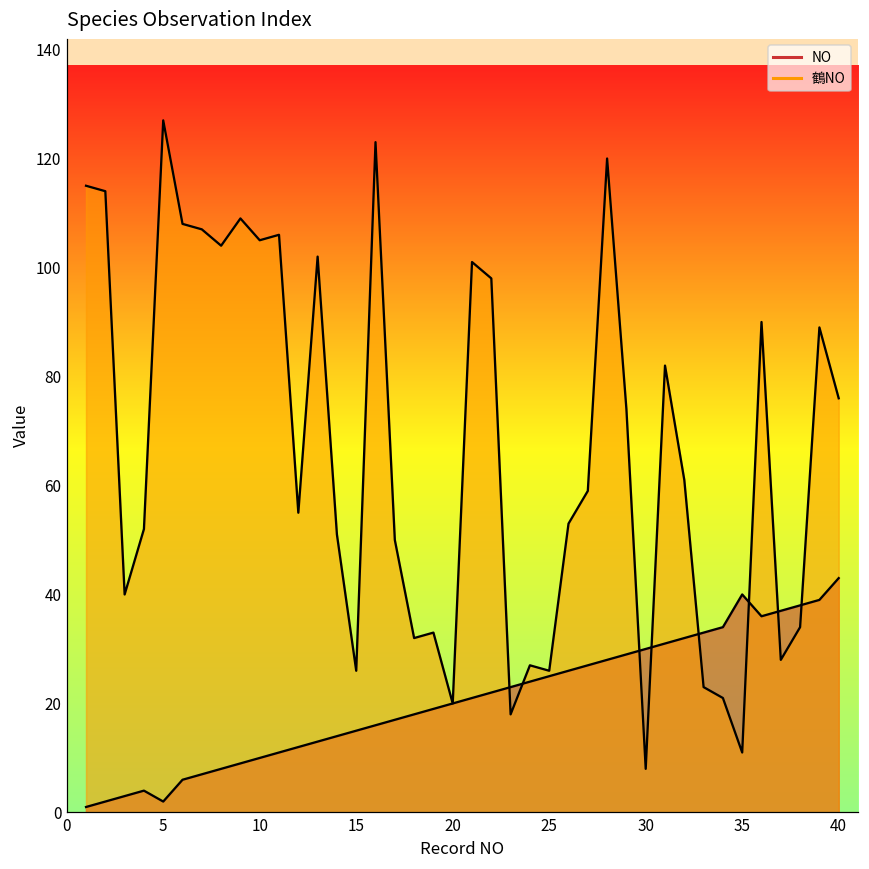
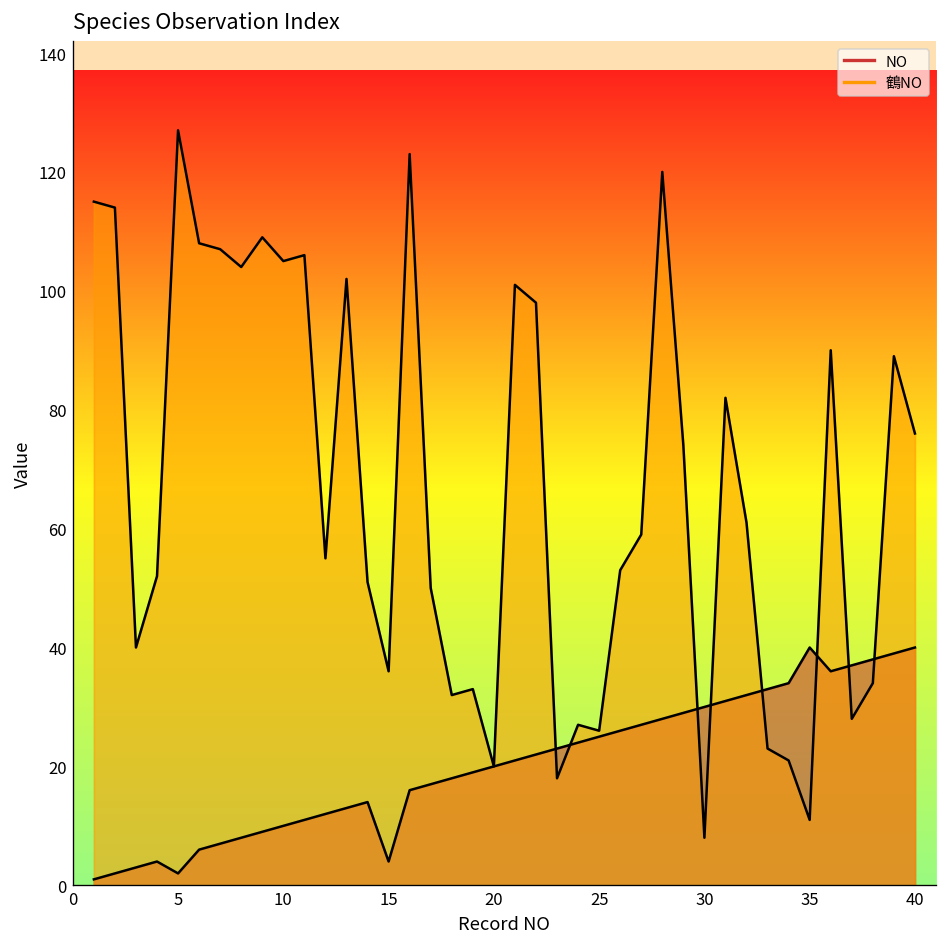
  {
    "NO": {
      "5": 2,
      "10": 10,
-     "15": 15,
+     "15": 4,
      "25": 25,
      "30": 30,
      "35": 40,
-     "40": 43
+     "40": 40
    },
    "鶴NO": {
      "5": 127,
      "10": 105,
-     "15": 26,
+     "15": 36,
      "25": 26,
      "30": 8,
      "35": 11,
      "40": 76
    }
  }
